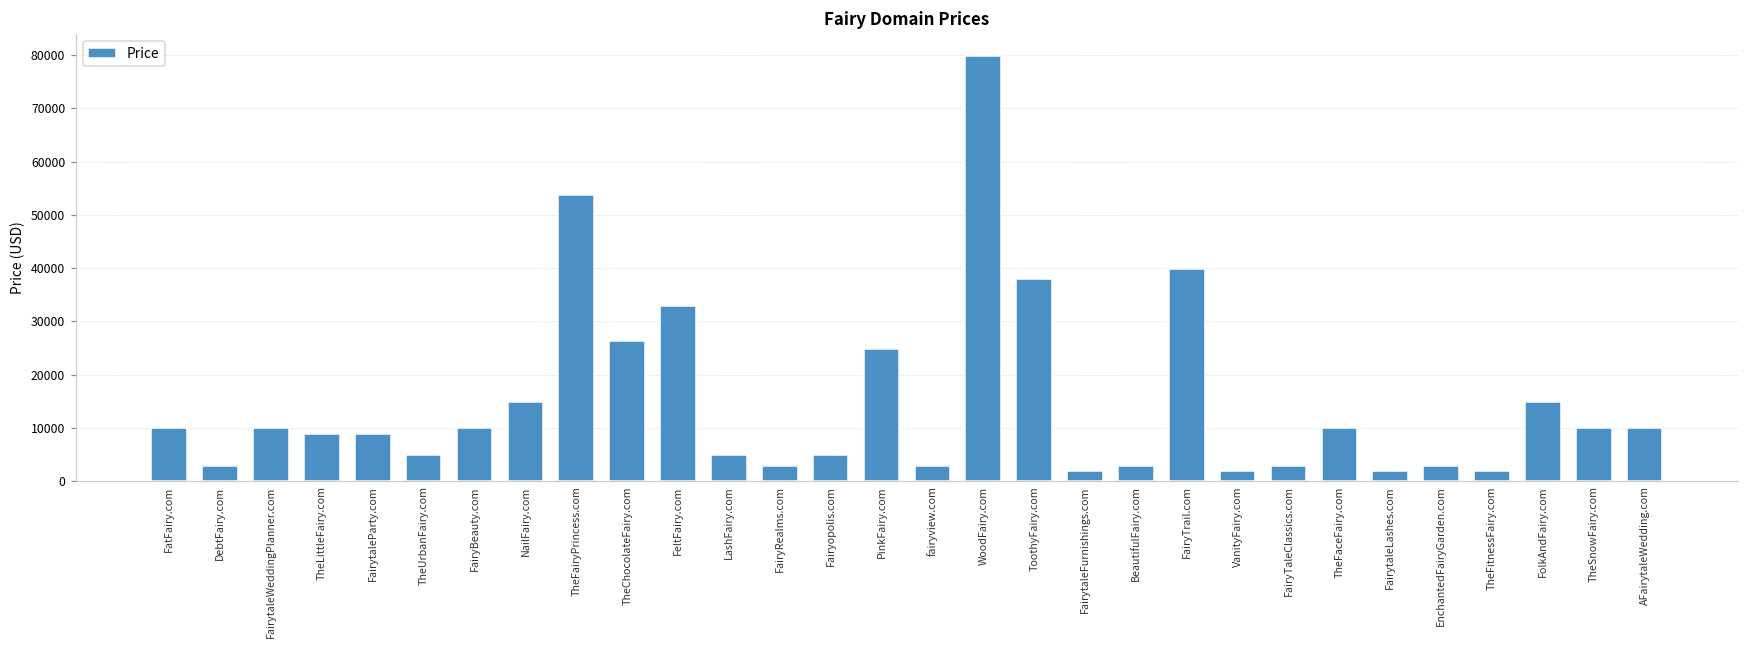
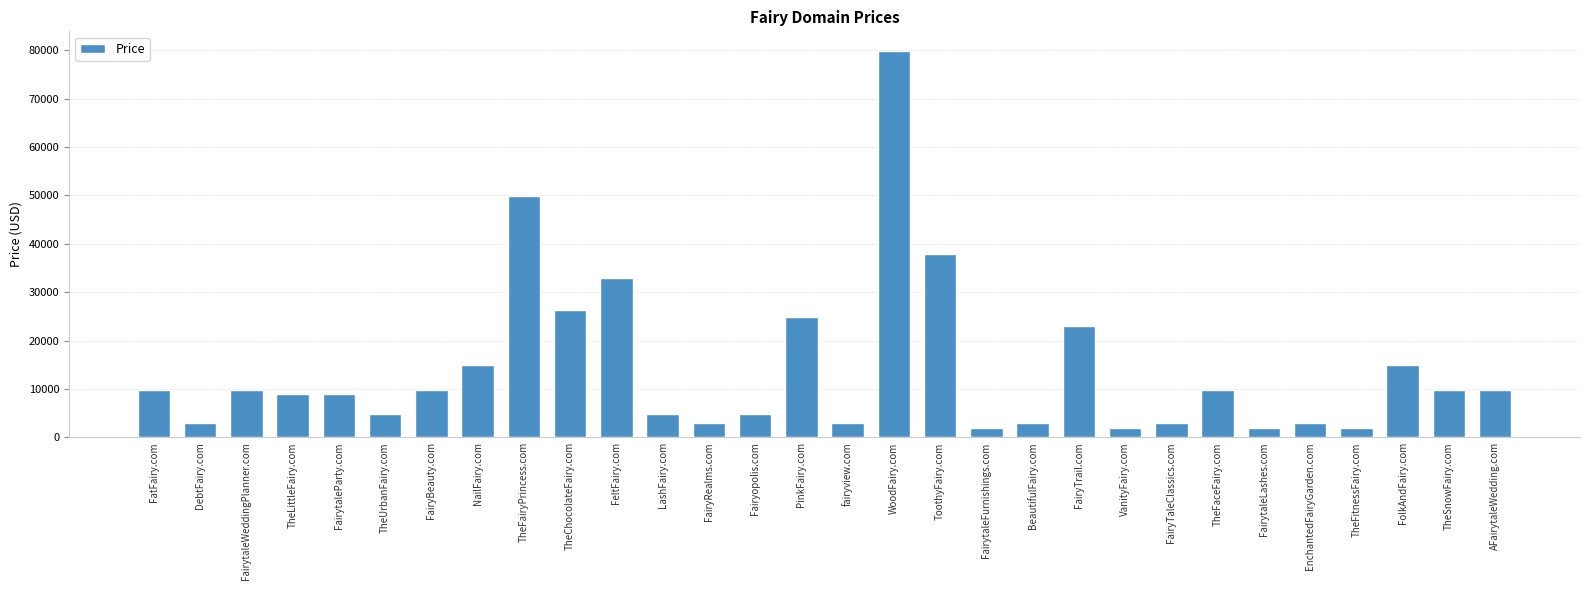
  {
    "FatFairy.com": 10000,
    "DebtFairy.com": 3000,
    "FairytaleWeddingPlanner.com": 10000,
    "TheLittleFairy.com": 9000,
    "FairytaleParty.com": 9000,
    "TheUrbanFairy.com": 5000,
    "FairyBeauty.com": 10000,
    "NailFairy.com": 15000,
-   "TheFairyPrincess.com": 54000,
+   "TheFairyPrincess.com": 50000,
    "TheChocolateFairy.com": 26000,
    "FeltFairy.com": 33000,
    "LashFairy.com": 5000,
    "FairyRealms.com": 3000,
    "Fairyopolis.com": 5000,
    "PinkFairy.com": 25000,
    "fairyview.com": 3000,
    "WoodFairy.com": 80000,
    "ToothyFairy.com": 38000,
    "FairytaleFurnishings.com": 2000,
    "BeautifulFairy.com": 3000,
-   "FairyTrail.com": 40000,
+   "FairyTrail.com": 23000,
    "VanityFairy.com": 2000,
    "FairyTaleClassics.com": 3000,
    "TheFaceFairy.com": 10000,
    "FairytaleLashes.com": 2000,
    "EnchantedFairyGarden.com": 3000,
    "TheFitnessFairy.com": 2000,
    "FolkAndFairy.com": 15000,
    "TheSnowFairy.com": 10000,
    "AFairytaleWedding.com": 10000
  }
